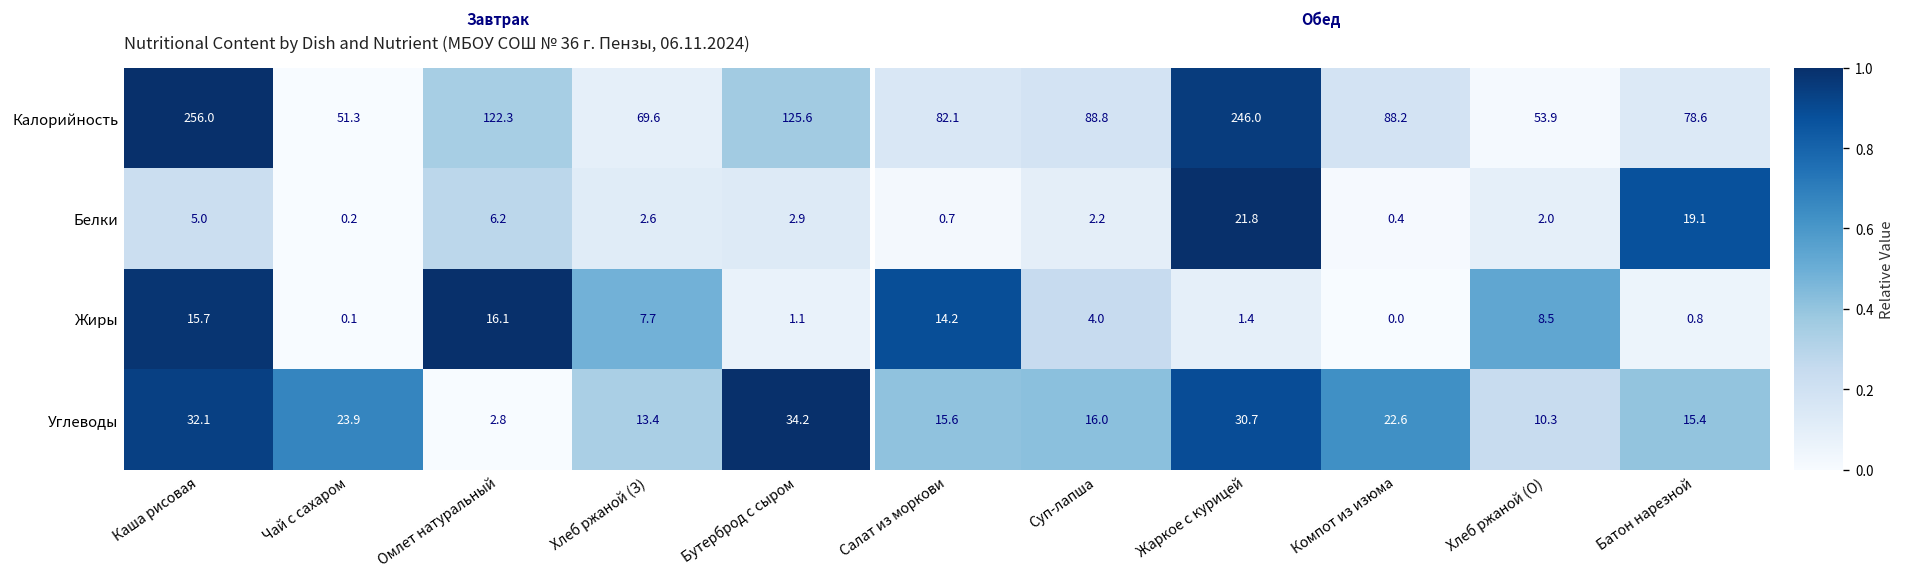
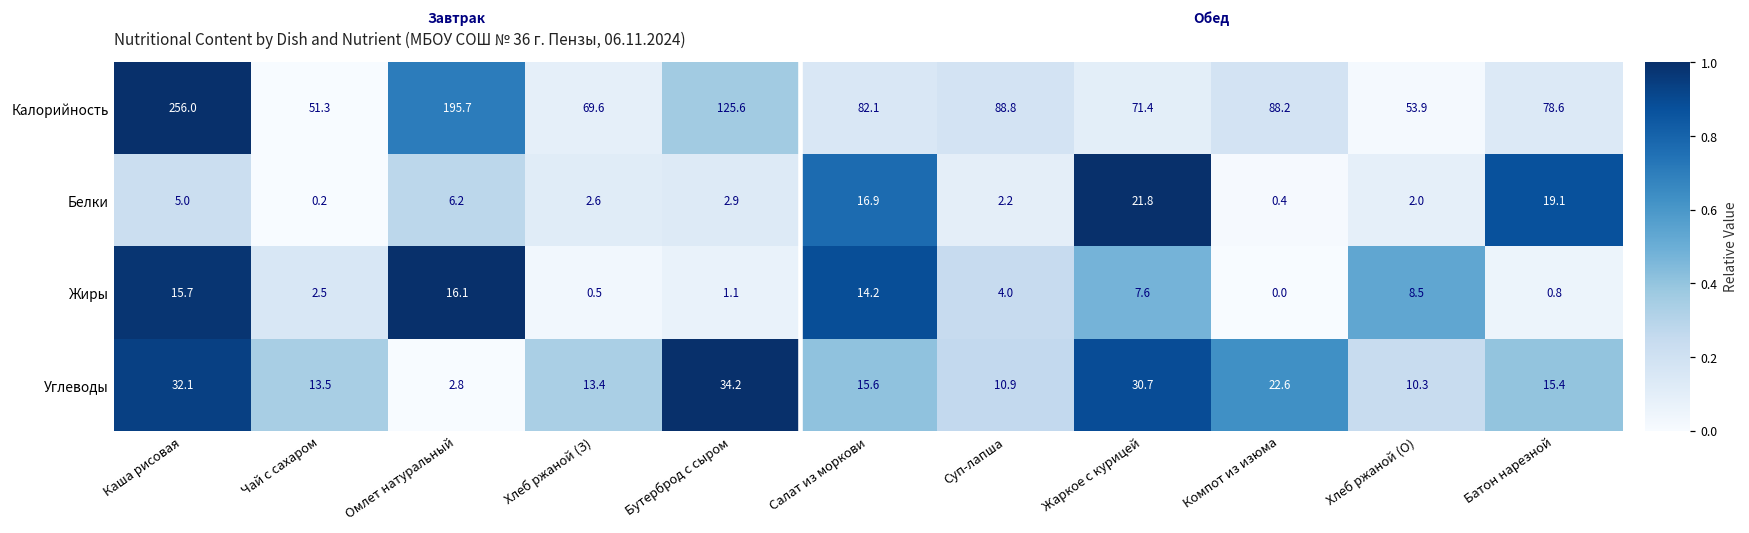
  {
    "Калорийность": {
      "Каша рисовая": 256.0,
      "Чай с сахаром": 51.3,
-     "Омлет натуральный": 122.3,
+     "Омлет натуральный": 195.7,
      "Хлеб ржаной (З)": 69.6,
      "Бутерброд с сыром": 125.6,
      "Салат из моркови": 82.1,
      "Суп-лапша": 88.8,
-     "Жаркое с курицей": 246.0,
+     "Жаркое с курицей": 71.4,
      "Компот из изюма": 88.2,
      "Хлеб ржаной (О)": 53.9,
      "Батон нарезной": 78.6
    },
    "Белки": {
      "Каша рисовая": 5.0,
      "Чай с сахаром": 0.2,
      "Омлет натуральный": 6.2,
      "Хлеб ржаной (З)": 2.6,
      "Бутерброд с сыром": 2.9,
-     "Салат из моркови": 0.7,
+     "Салат из моркови": 16.9,
      "Суп-лапша": 2.2,
      "Жаркое с курицей": 21.8,
      "Компот из изюма": 0.4,
      "Хлеб ржаной (О)": 2.0,
      "Батон нарезной": 19.1
    },
    "Жиры": {
      "Каша рисовая": 15.7,
-     "Чай с сахаром": 0.1,
+     "Чай с сахаром": 2.5,
      "Омлет натуральный": 16.1,
-     "Хлеб ржаной (З)": 7.7,
+     "Хлеб ржаной (З)": 0.5,
      "Бутерброд с сыром": 1.1,
      "Салат из моркови": 14.2,
      "Суп-лапша": 4.0,
-     "Жаркое с курицей": 1.4,
+     "Жаркое с курицей": 7.6,
      "Компот из изюма": 0.0,
      "Хлеб ржаной (О)": 8.5,
      "Батон нарезной": 0.8
    },
    "Углеводы": {
      "Каша рисовая": 32.1,
-     "Чай с сахаром": 23.9,
+     "Чай с сахаром": 13.5,
      "Омлет натуральный": 2.8,
      "Хлеб ржаной (З)": 13.4,
      "Бутерброд с сыром": 34.2,
      "Салат из моркови": 15.6,
-     "Суп-лапша": 16.0,
+     "Суп-лапша": 10.9,
      "Жаркое с курицей": 30.7,
      "Компот из изюма": 22.6,
      "Хлеб ржаной (О)": 10.3,
      "Батон нарезной": 15.4
    }
  }
